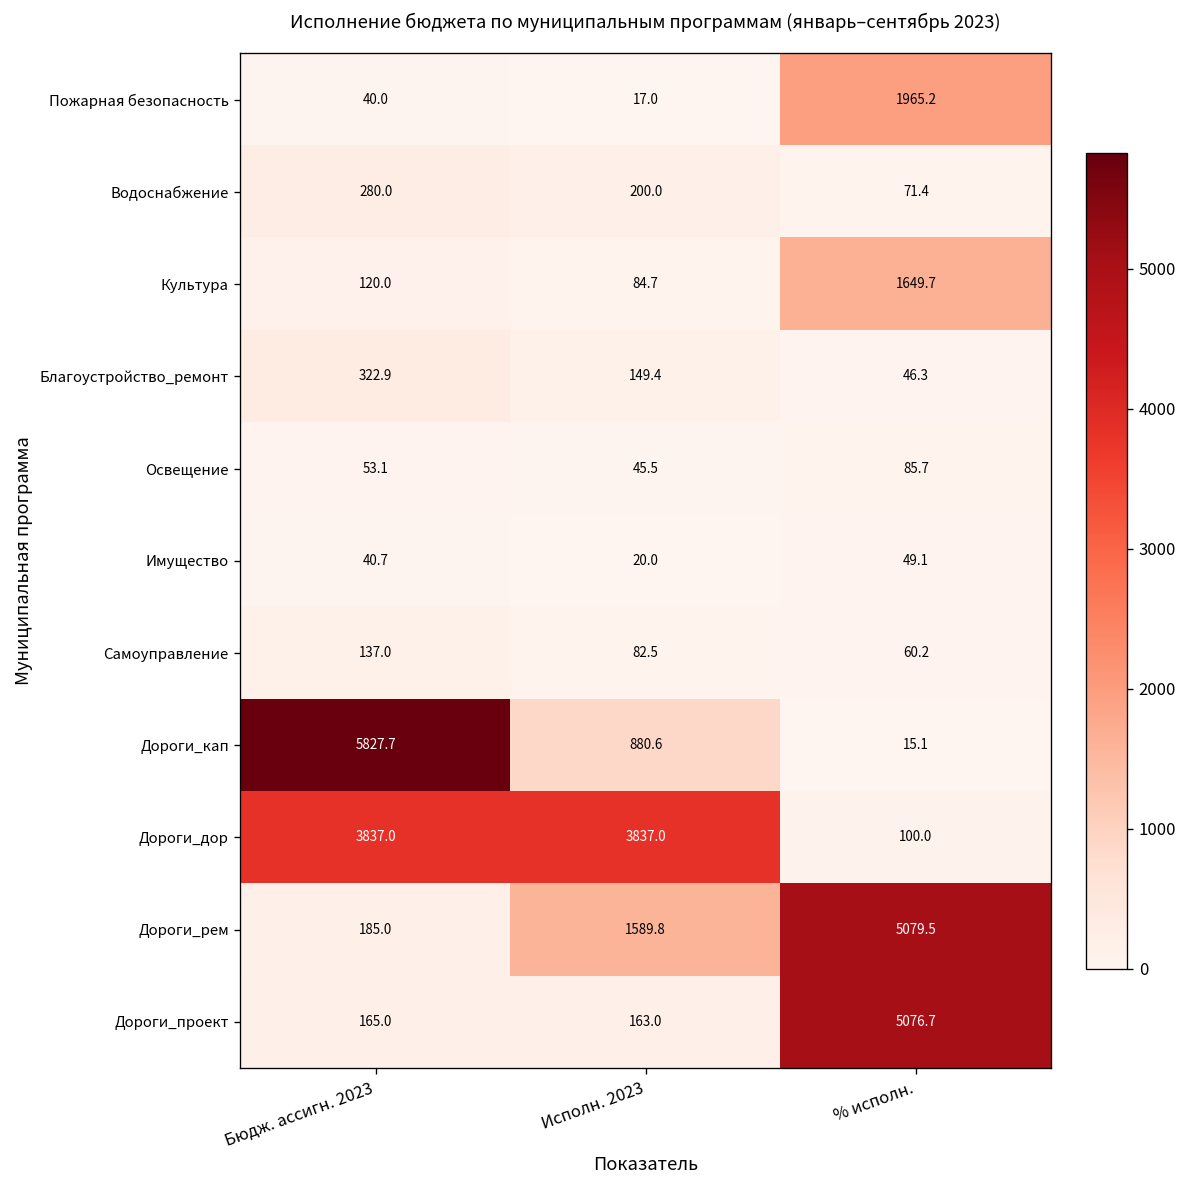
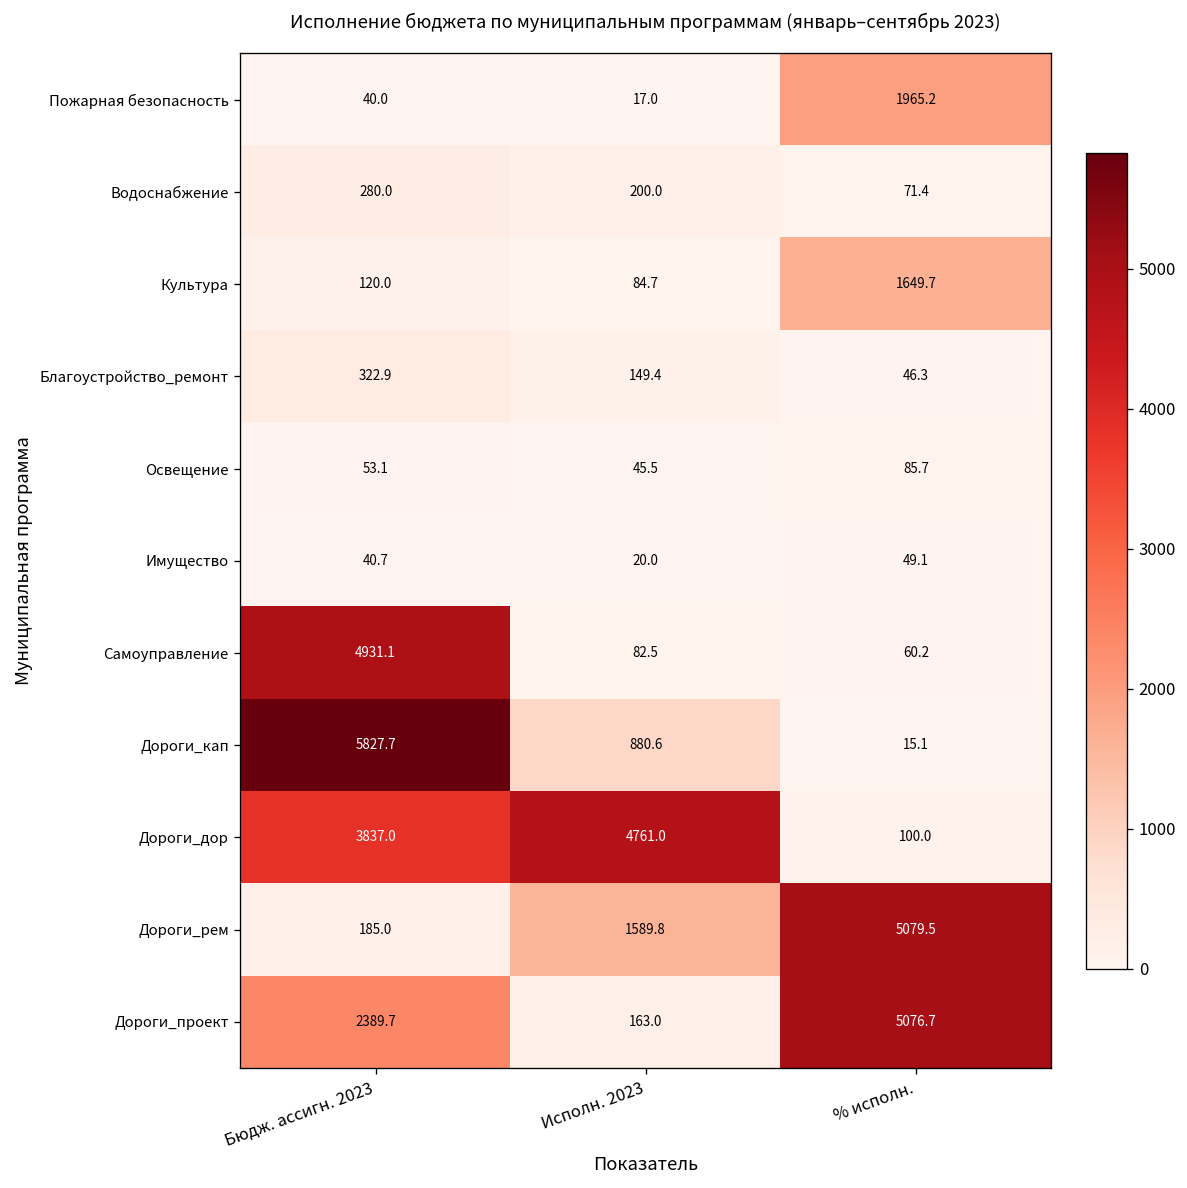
  {
    "Пожарная безопасность": {
      "Бюдж. ассигн. 2023": 40.0,
      "Исполн. 2023": 17.0,
      "% исполн.": 1965.2
    },
    "Водоснабжение": {
      "Бюдж. ассигн. 2023": 280.0,
      "Исполн. 2023": 200.0,
      "% исполн.": 71.4
    },
    "Культура": {
      "Бюдж. ассигн. 2023": 120.0,
      "Исполн. 2023": 84.7,
      "% исполн.": 1649.7
    },
    "Благоустройство_ремонт": {
      "Бюдж. ассигн. 2023": 322.9,
      "Исполн. 2023": 149.4,
      "% исполн.": 46.3
    },
    "Освещение": {
      "Бюдж. ассигн. 2023": 53.1,
      "Исполн. 2023": 45.5,
      "% исполн.": 85.7
    },
    "Имущество": {
      "Бюдж. ассигн. 2023": 40.7,
      "Исполн. 2023": 20.0,
      "% исполн.": 49.1
    },
    "Самоуправление": {
-     "Бюдж. ассигн. 2023": 137.0,
+     "Бюдж. ассигн. 2023": 4931.1,
      "Исполн. 2023": 82.5,
      "% исполн.": 60.2
    },
    "Дороги_кап": {
      "Бюдж. ассигн. 2023": 5827.7,
      "Исполн. 2023": 880.6,
      "% исполн.": 15.1
    },
    "Дороги_дор": {
      "Бюдж. ассигн. 2023": 3837.0,
-     "Исполн. 2023": 3837.0,
+     "Исполн. 2023": 4761.0,
      "% исполн.": 100.0
    },
    "Дороги_рем": {
      "Бюдж. ассигн. 2023": 185.0,
      "Исполн. 2023": 1589.8,
      "% исполн.": 5079.5
    },
    "Дороги_проект": {
-     "Бюдж. ассигн. 2023": 165.0,
+     "Бюдж. ассигн. 2023": 2389.7,
      "Исполн. 2023": 163.0,
      "% исполн.": 5076.7
    }
  }
